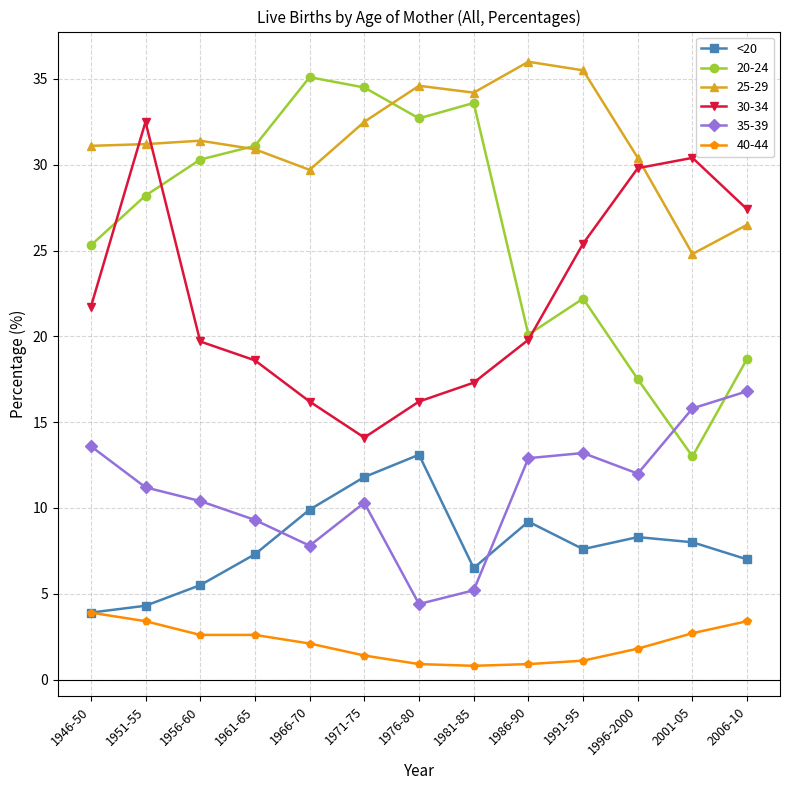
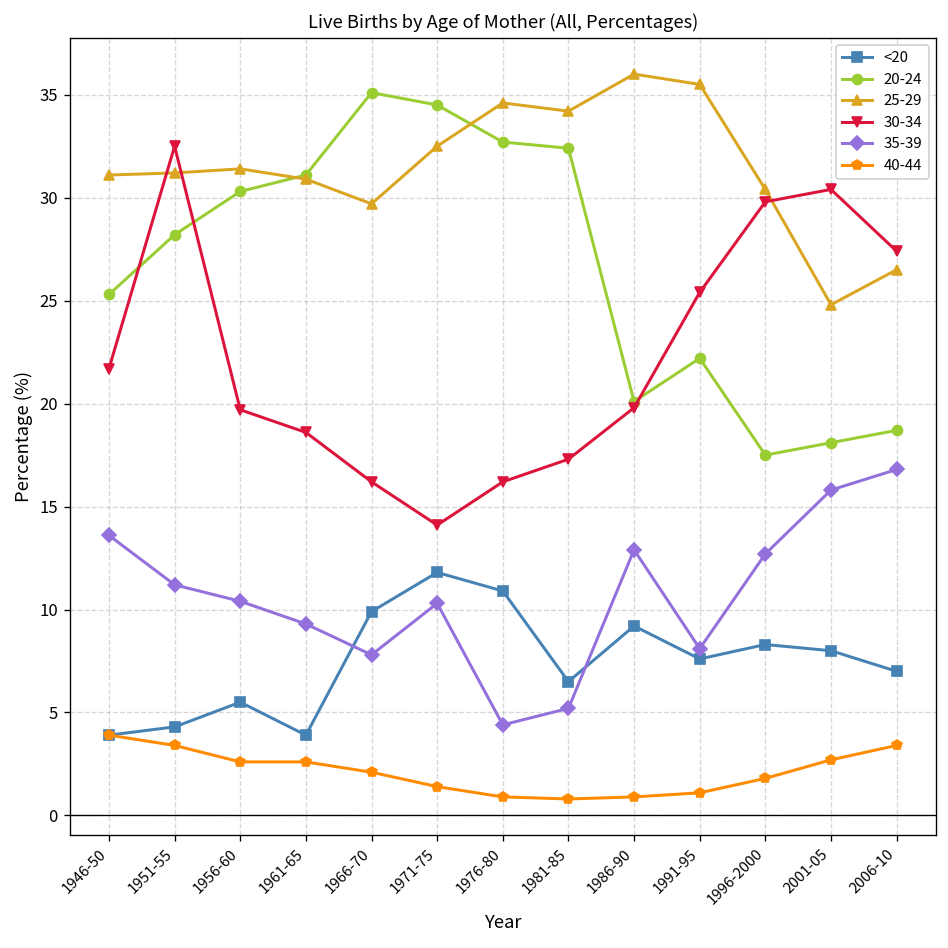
  {
    "<20": {
      "1951-55": 4.3,
      "1956-60": 5.5,
-     "1961-65": 7.3,
+     "1961-65": 3.9,
      "1966-70": 9.9,
      "1971-75": 11.8,
-     "1976-80": 13.1,
+     "1976-80": 10.9,
      "1981-85": 6.5,
      "1986-90": 9.2,
      "1991-95": 7.6,
      "1996-2000": 8.3,
      "2001-05": 8.0,
      "2006-10": 7.0
    },
    "20-24": {
      "1946-50": 25.3,
      "1951-55": 28.2,
      "1956-60": 30.3,
      "1961-65": 31.1,
      "1966-70": 35.1,
      "1971-75": 34.5,
      "1976-80": 32.7,
-     "1981-85": 33.6,
+     "1981-85": 32.4,
      "1986-90": 20.1,
      "1991-95": 22.2,
      "1996-2000": 17.5,
-     "2001-05": 13.0,
+     "2001-05": 18.1,
      "2006-10": 18.7
    },
    "30-34": {
      "1946-50": 21.7,
      "1951-55": 32.5,
      "1956-60": 19.7,
      "1961-65": 18.6,
      "1966-70": 16.2,
      "1971-75": 14.1,
      "1976-80": 16.2,
      "1981-85": 17.3,
      "1986-90": 19.8,
      "1991-95": 25.4,
      "1996-2000": 29.8,
      "2001-05": 30.4,
      "2006-10": 27.4
    },
    "35-39": {
      "1946-50": 13.6,
      "1951-55": 11.2,
      "1956-60": 10.4,
      "1961-65": 9.3,
      "1966-70": 7.8,
      "1971-75": 10.3,
      "1976-80": 4.4,
      "1981-85": 5.2,
      "1986-90": 12.9,
-     "1991-95": 13.2,
-     "1996-2000": 12.0,
+     "1991-95": 8.1,
+     "1996-2000": 12.7,
      "2001-05": 15.8,
      "2006-10": 16.8
    }
  }
